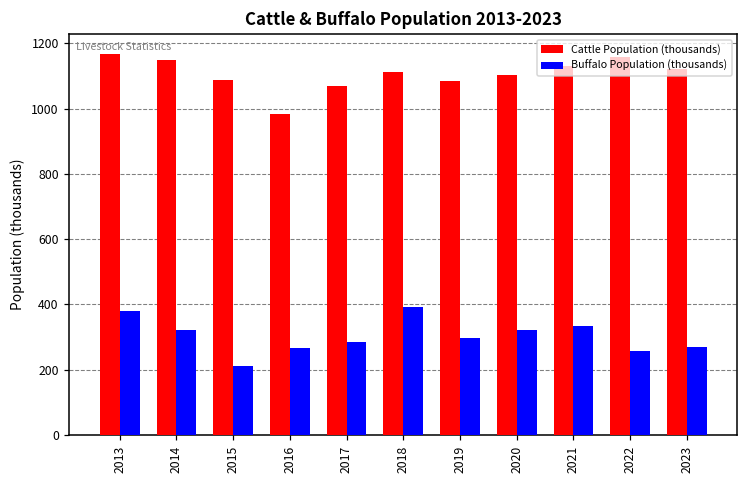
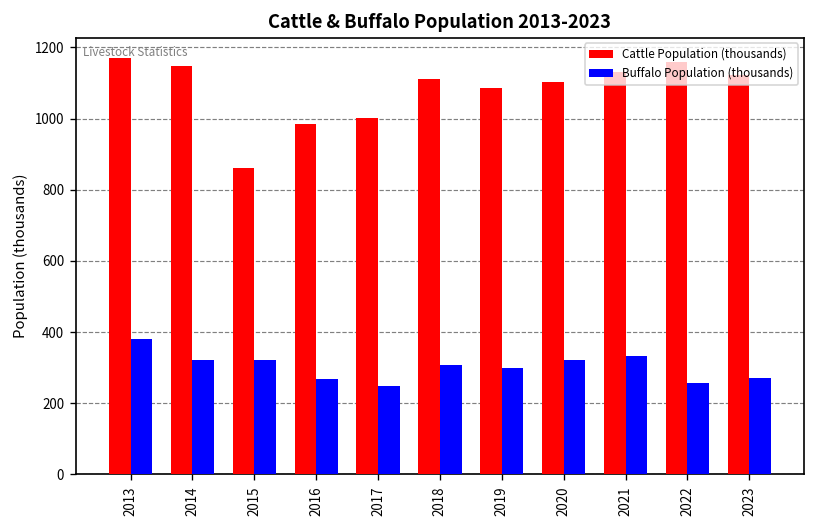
  {
    "Cattle Population (thousands)": {
      "2013": 1170,
      "2014": 1150,
-     "2015": 1090,
+     "2015": 860,
      "2016": 980,
-     "2017": 1070,
+     "2017": 1000,
      "2018": 1110,
      "2019": 1090,
      "2020": 1100
    },
    "Buffalo Population (thousands)": {
      "2013": 380,
      "2014": 320,
-     "2015": 210,
+     "2015": 320,
      "2016": 270,
-     "2017": 280,
-     "2018": 390,
+     "2017": 250,
+     "2018": 310,
      "2019": 300,
      "2020": 320,
      "2021": 330,
      "2022": 260,
      "2023": 270
    }
  }
